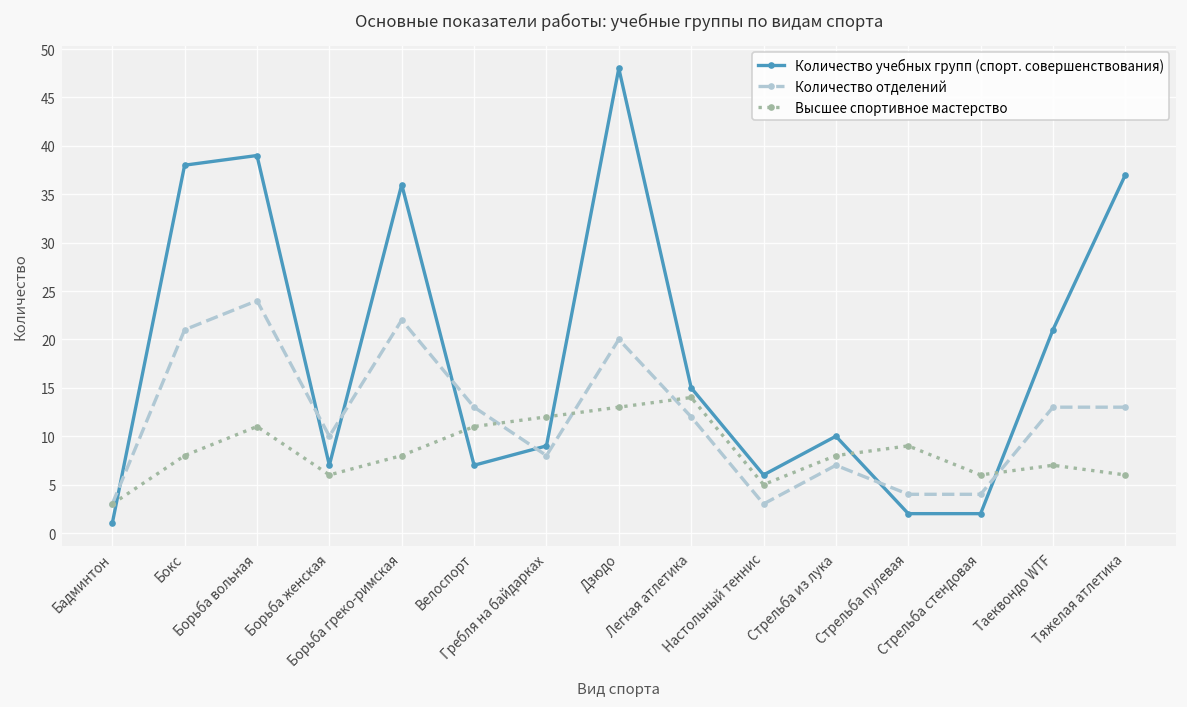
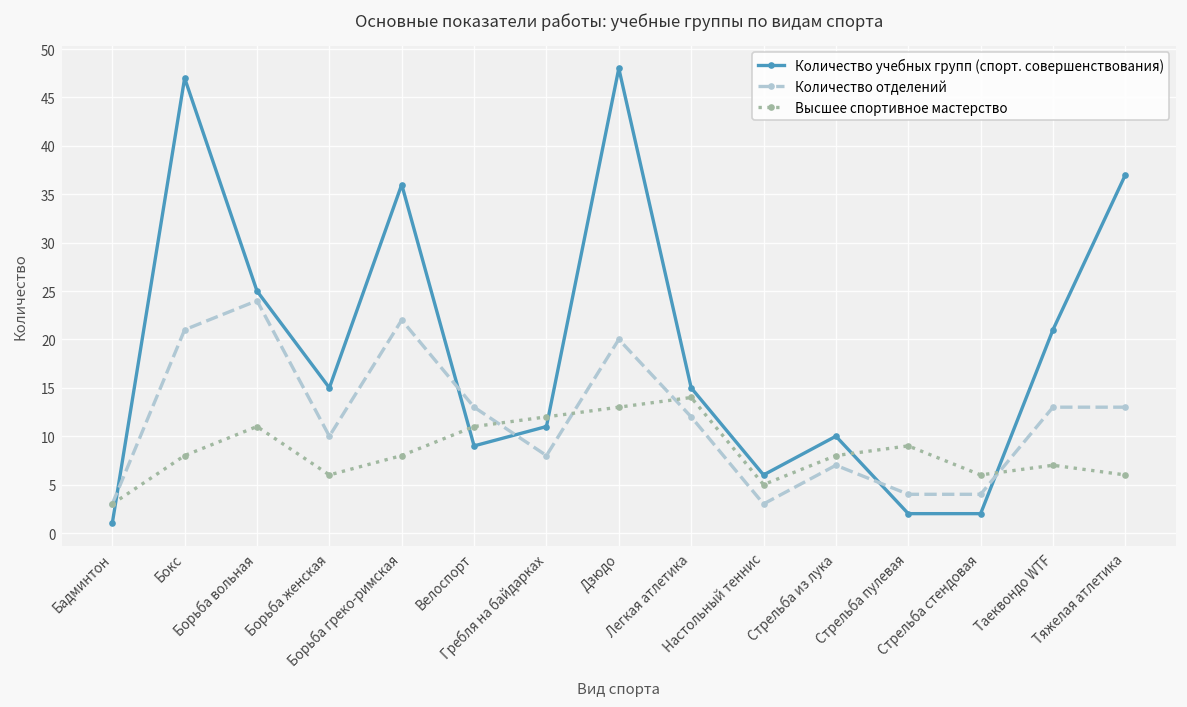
  {
    "Количество учебных групп (спорт. совершенствования)": {
      "Бадминтон": 1,
-     "Бокс": 38,
-     "Борьба вольная": 39,
-     "Борьба женская": 7,
+     "Бокс": 47,
+     "Борьба вольная": 25,
+     "Борьба женская": 15,
      "Борьба греко-римская": 36,
-     "Велоспорт": 7,
-     "Гребля на байдарках": 9,
+     "Велоспорт": 9,
+     "Гребля на байдарках": 11,
      "Дзюдо": 48,
      "Легкая атлетика": 15,
      "Настольный теннис": 6,
      "Стрельба из лука": 10,
      "Стрельба пулевая": 2,
      "Стрельба стендовая": 2,
      "Таеквондо WTF": 21,
      "Тяжелая атлетика": 37
    }
  }
